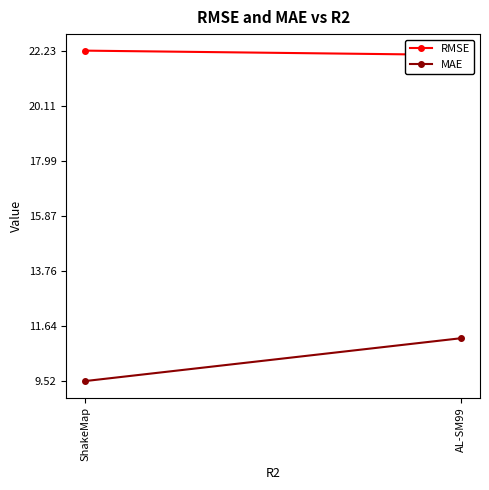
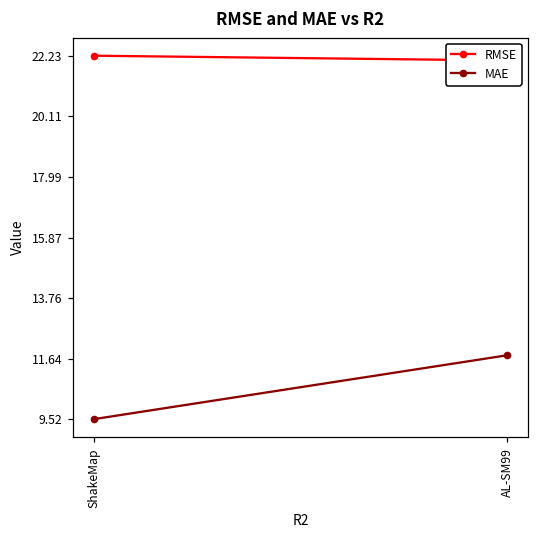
  {
    "RMSE": {
      "ShakeMap": 22.2
    },
    "MAE": {
      "ShakeMap": 9.5,
-     "AL-SM99": 11.2
+     "AL-SM99": 11.8
    }
  }
